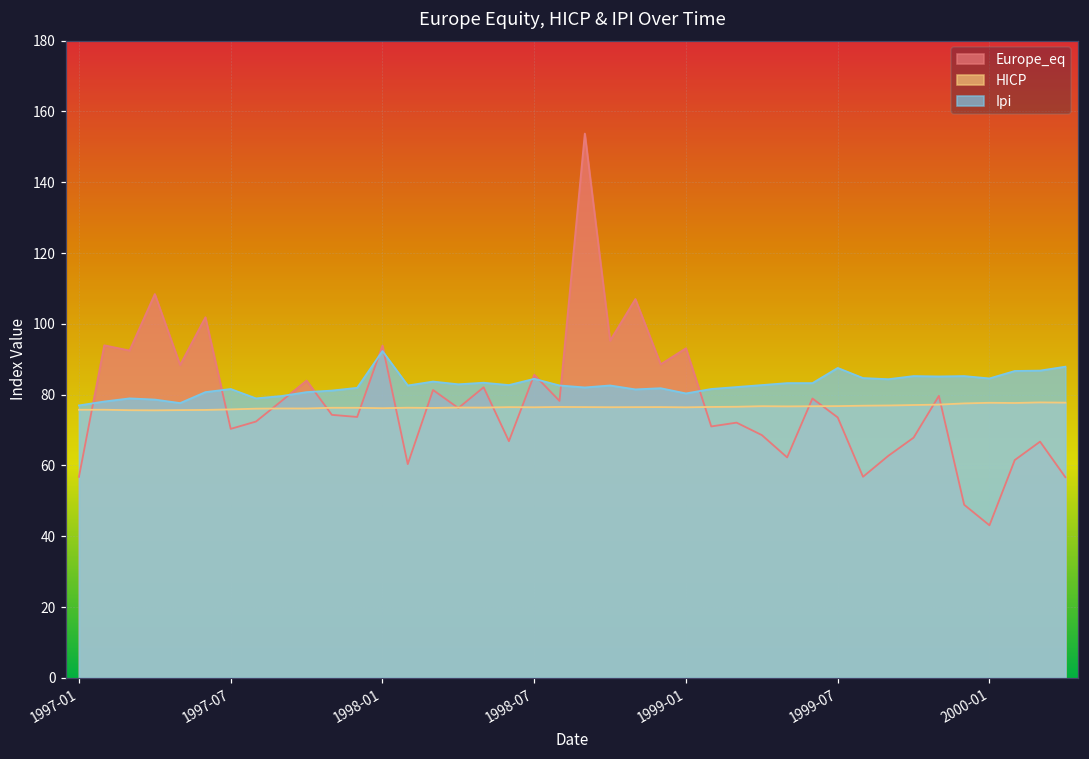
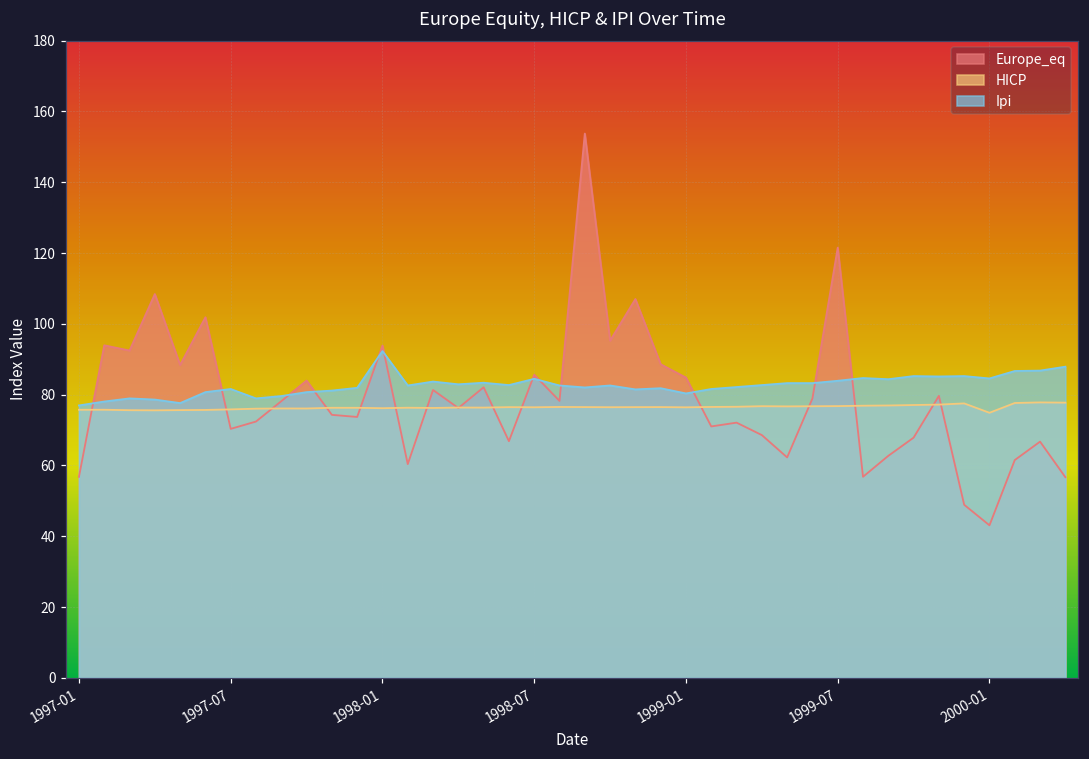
  {
    "Europe_eq": {
      "1997-01": 57,
      "1997-07": 70,
      "1998-01": 94,
      "1998-07": 86,
-     "1999-01": 93,
-     "1999-07": 74,
+     "1999-01": 85,
+     "1999-07": 122,
      "2000-01": 43
    },
    "HICP": {
      "1997-01": 76,
      "1997-07": 76,
      "1998-01": 76,
      "1998-07": 76,
      "1999-01": 76,
      "1999-07": 77,
-     "2000-01": 78
+     "2000-01": 75
    },
    "Ipi": {
      "1997-01": 77,
      "1997-07": 82,
      "1998-01": 92,
      "1998-07": 84,
      "1999-01": 80,
-     "1999-07": 88,
+     "1999-07": 84,
      "2000-01": 85
    }
  }
